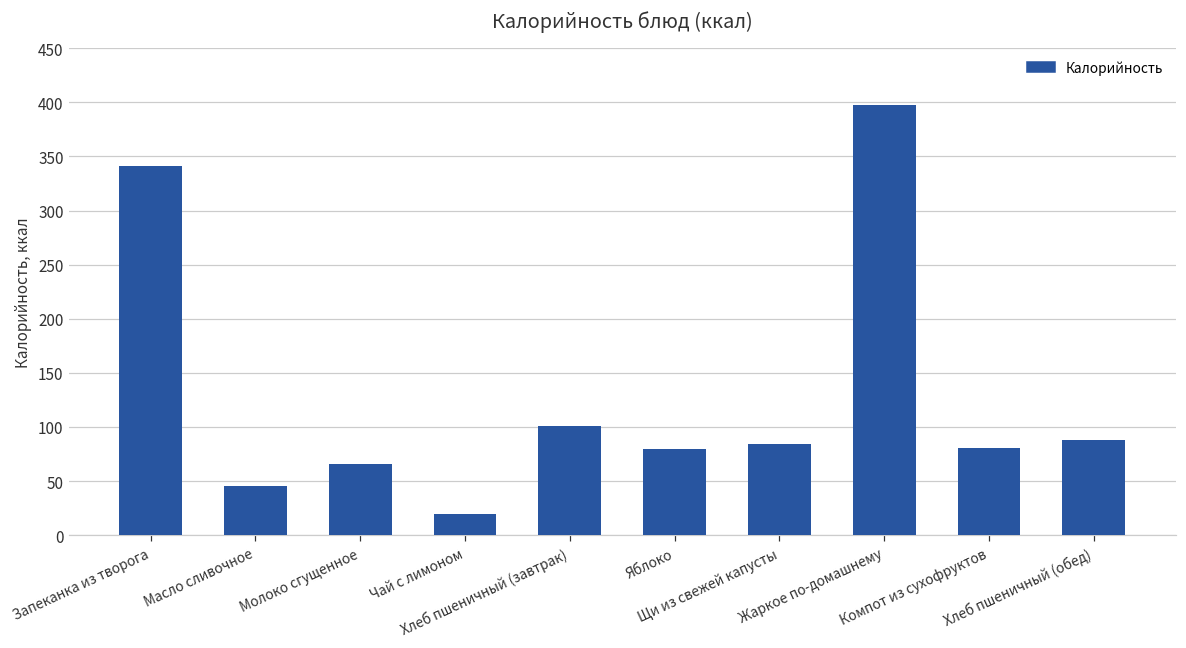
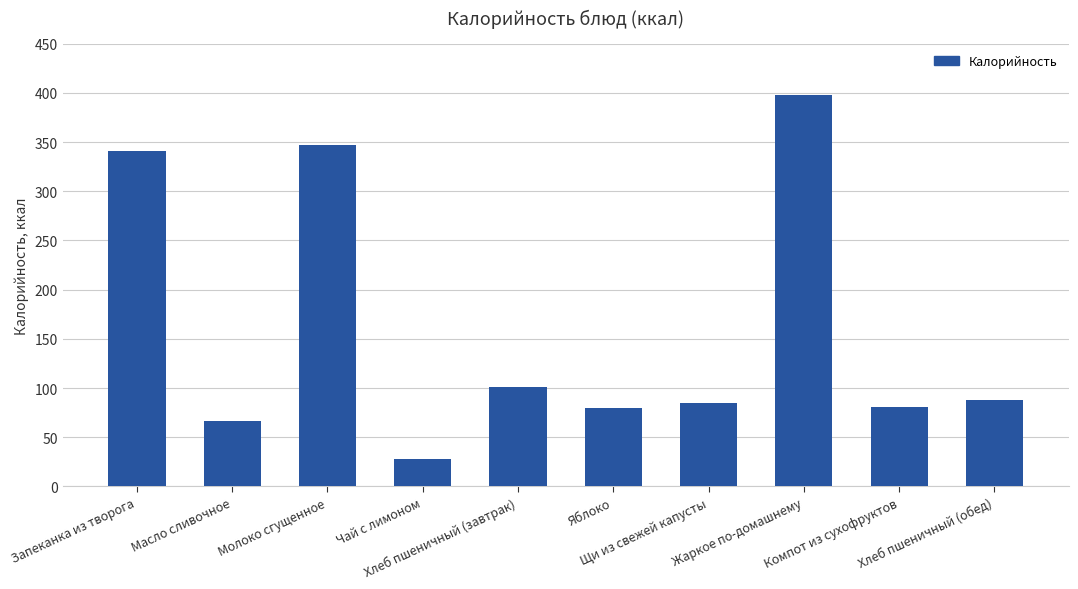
  {
    "Запеканка из творога": 340,
-   "Масло сливочное": 50,
-   "Молоко сгущенное": 70,
-   "Чай с лимоном": 20,
+   "Масло сливочное": 70,
+   "Молоко сгущенное": 350,
+   "Чай с лимоном": 30,
    "Хлеб пшеничный (завтрак)": 100,
    "Яблоко": 80,
    "Щи из свежей капусты": 80,
    "Жаркое по-домашнему": 400,
    "Компот из сухофруктов": 80,
    "Хлеб пшеничный (обед)": 90
  }
